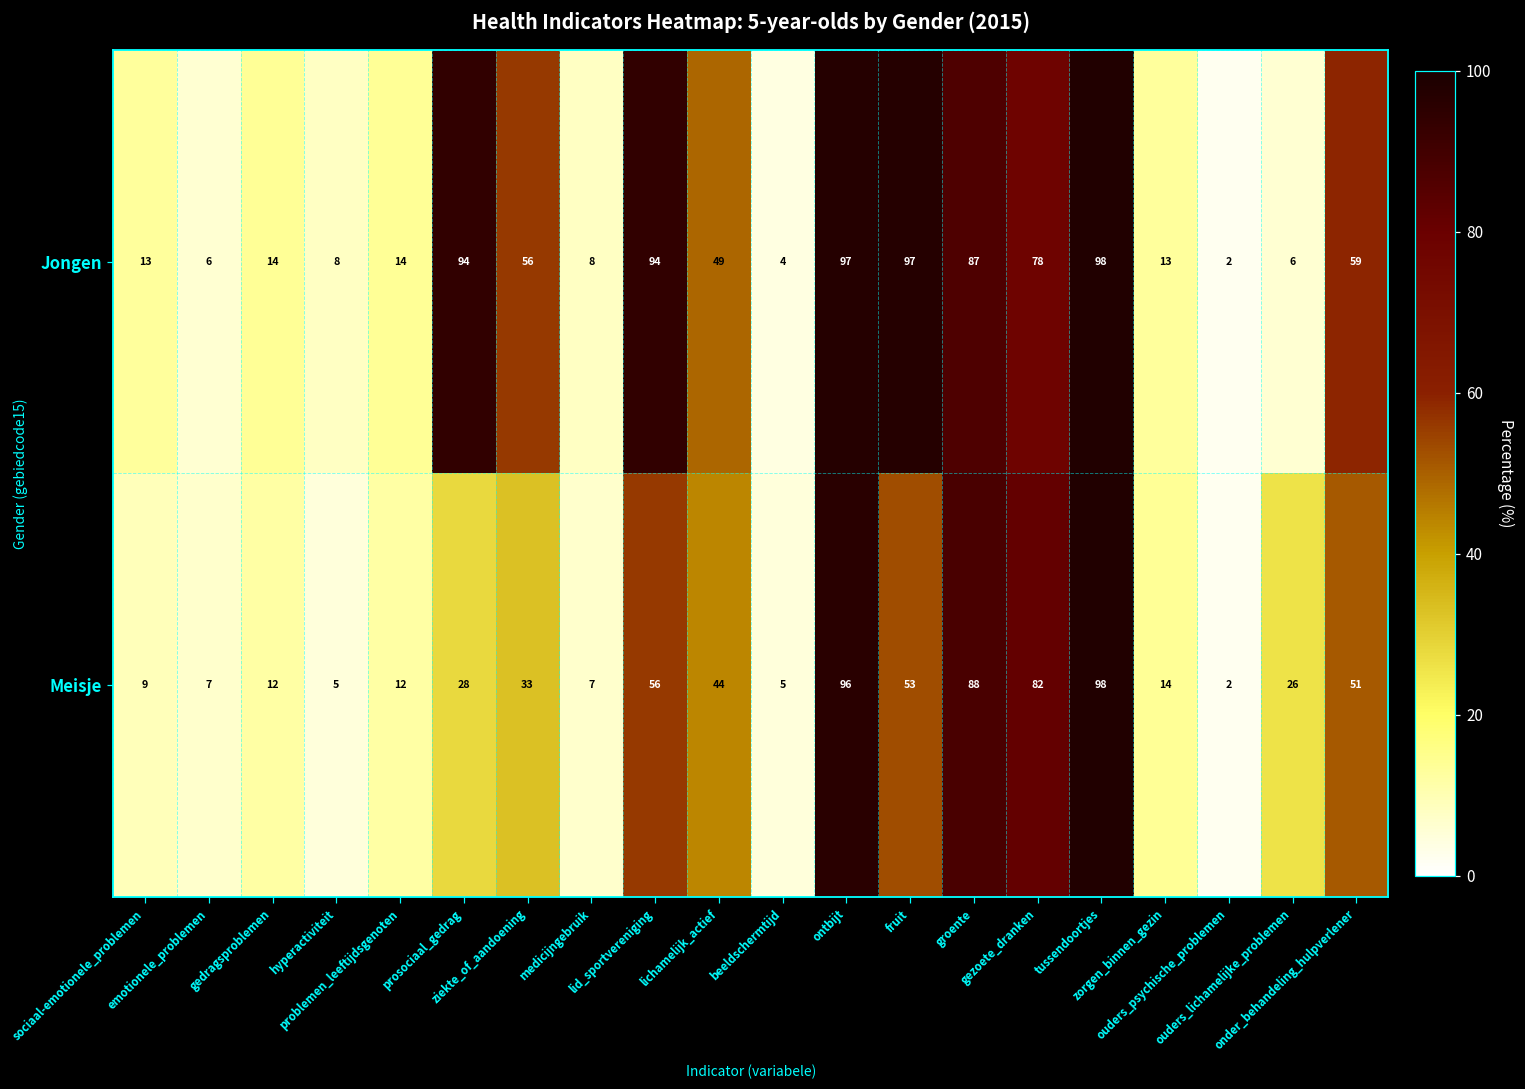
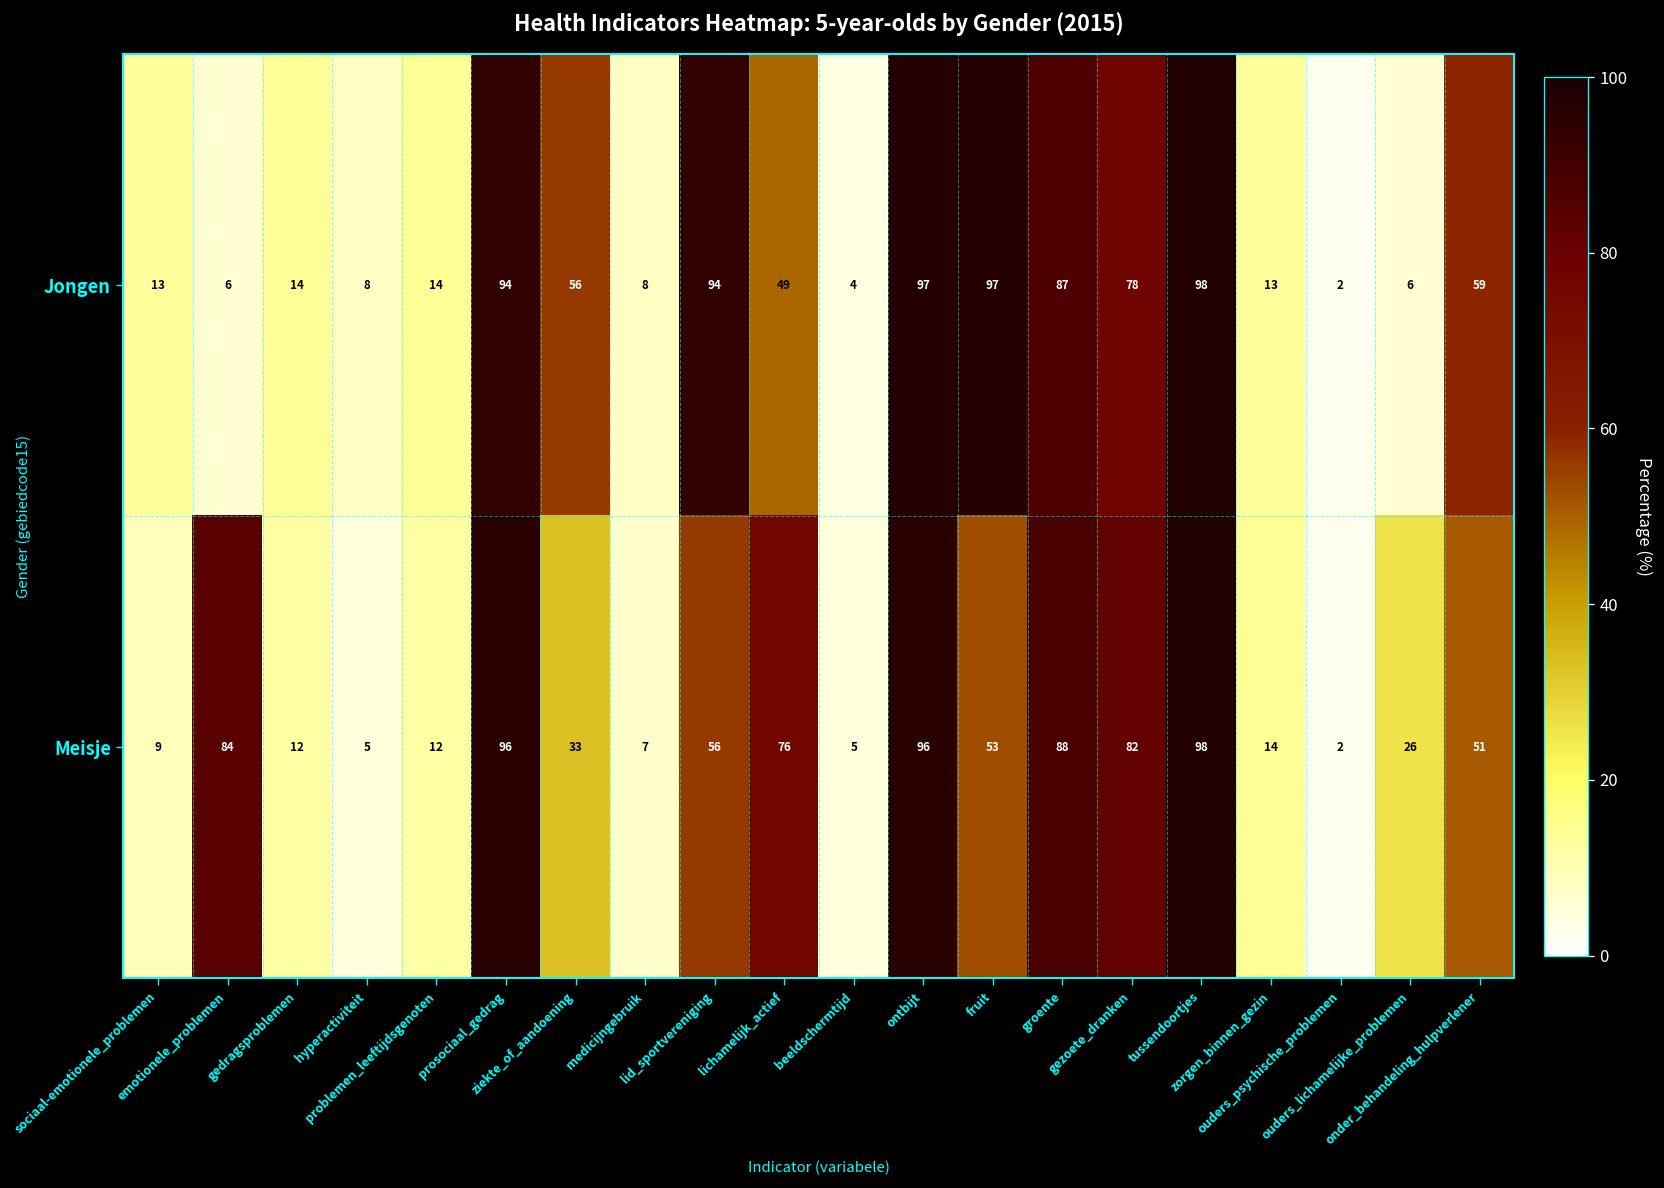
  {
    "Jongen": {
      "sociaal-emotionele_problemen": 13,
      "emotionele_problemen": 6,
      "gedragsproblemen": 14,
      "hyperactiviteit": 8,
      "problemen_leeftijdsgenoten": 14,
      "prosociaal_gedrag": 94,
      "ziekte_of_aandoening": 56,
      "medicijngebruik": 8,
      "lid_sportvereniging": 94,
      "lichamelijk_actief": 49,
      "beeldschermtijd": 4,
      "ontbijt": 97,
      "fruit": 97,
      "groente": 87,
      "gezoete_dranken": 78,
      "tussendoortjes": 98,
      "zorgen_binnen_gezin": 13,
      "ouders_psychische_problemen": 2,
      "ouders_lichamelijke_problemen": 6,
      "onder_behandeling_hulpverlener": 59
    },
    "Meisje": {
      "sociaal-emotionele_problemen": 9,
-     "emotionele_problemen": 7,
+     "emotionele_problemen": 84,
      "gedragsproblemen": 12,
      "hyperactiviteit": 5,
      "problemen_leeftijdsgenoten": 12,
-     "prosociaal_gedrag": 28,
+     "prosociaal_gedrag": 96,
      "ziekte_of_aandoening": 33,
      "medicijngebruik": 7,
      "lid_sportvereniging": 56,
-     "lichamelijk_actief": 44,
+     "lichamelijk_actief": 76,
      "beeldschermtijd": 5,
      "ontbijt": 96,
      "fruit": 53,
      "groente": 88,
      "gezoete_dranken": 82,
      "tussendoortjes": 98,
      "zorgen_binnen_gezin": 14,
      "ouders_psychische_problemen": 2,
      "ouders_lichamelijke_problemen": 26,
      "onder_behandeling_hulpverlener": 51
    }
  }
